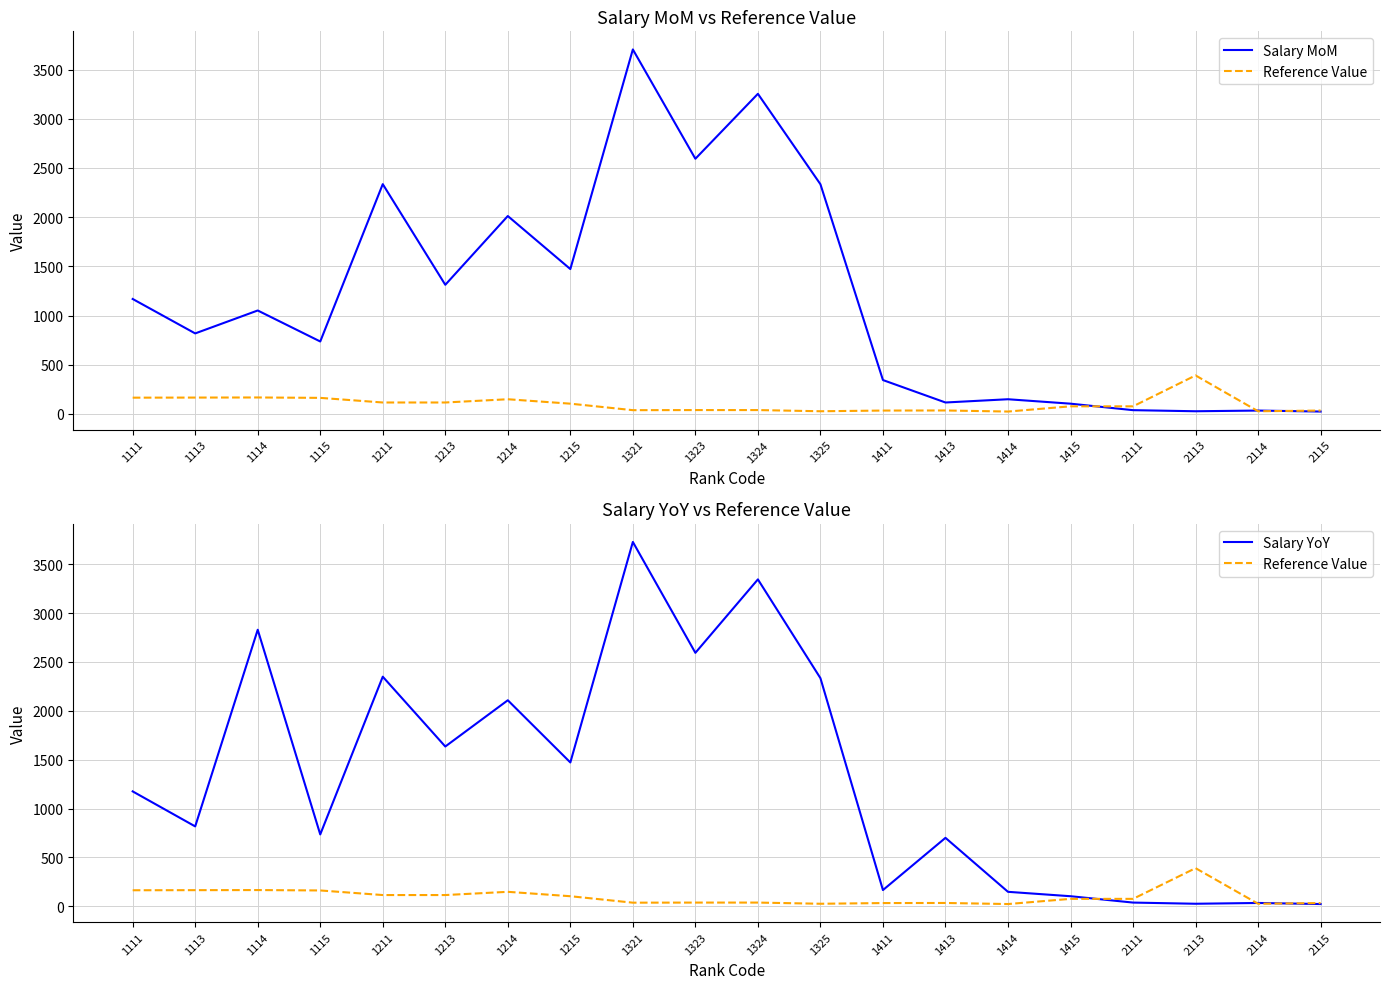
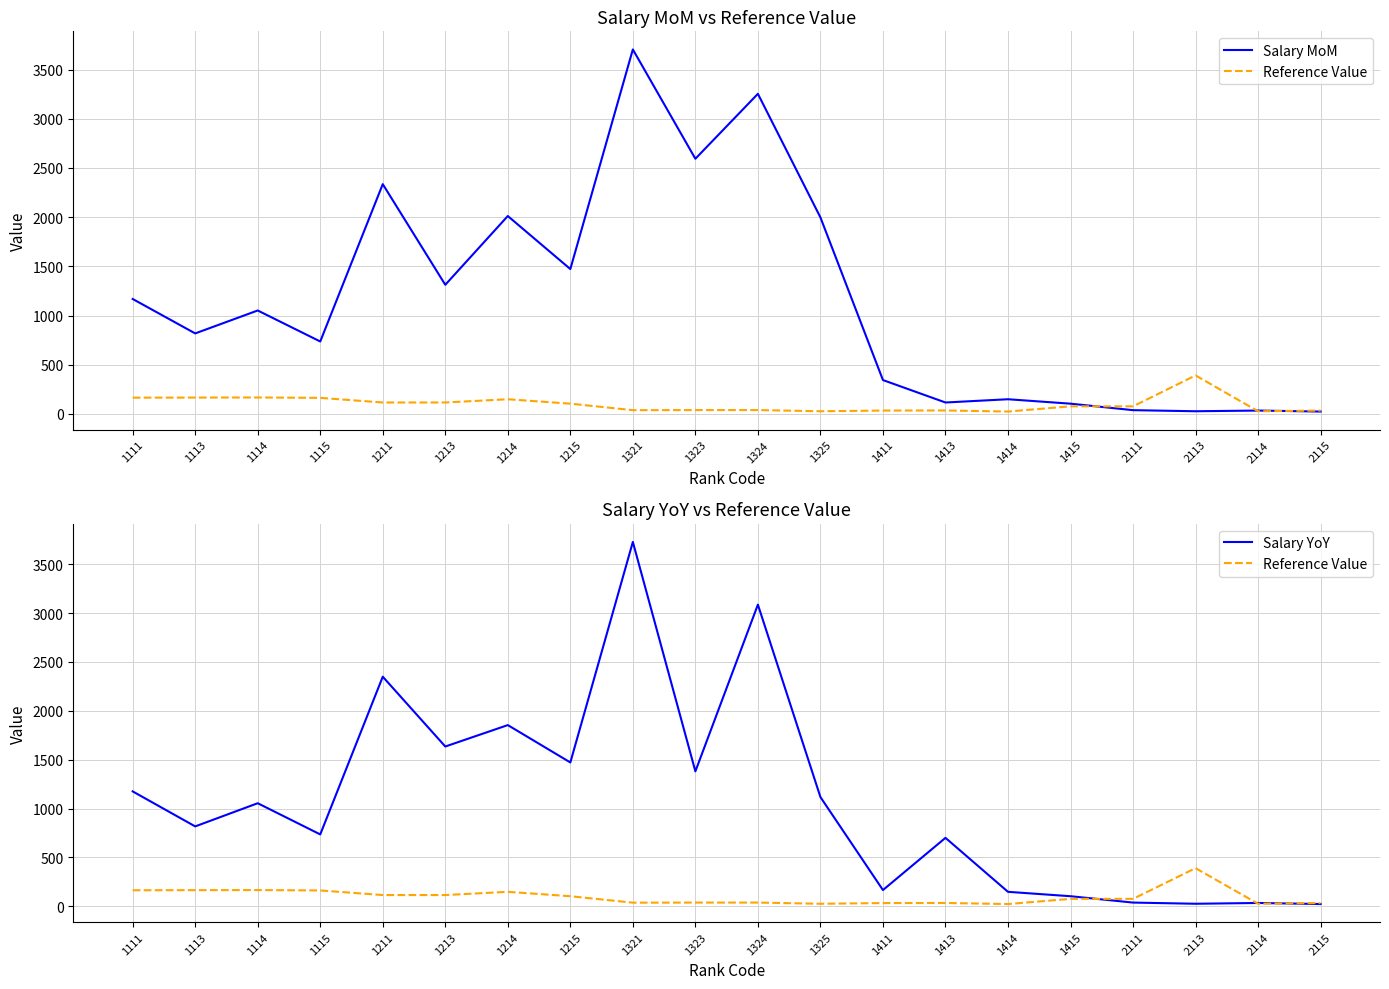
  {
    "Salary MoM vs Reference Value": {
      "Salary MoM": {
        "1111": 1200,
        "1113": 800,
        "1114": 1100,
        "1115": 700,
        "1211": 2300,
        "1213": 1300,
        "1214": 2000,
        "1215": 1500,
        "1321": 3700,
        "1323": 2600,
        "1324": 3300,
-       "1325": 2300,
+       "1325": 2000,
        "1411": 300,
        "1413": 100,
        "1414": 100,
        "1415": 100,
        "2111": 0,
        "2113": 0
      },
      "Reference Value": {
        "1111": 200,
        "1113": 200,
        "1114": 200,
        "1115": 200,
        "1211": 100,
        "1213": 100,
        "1214": 100,
        "1215": 100,
        "1321": 0,
        "1323": 0,
        "1324": 0,
        "1325": 0,
        "1411": 0,
        "1413": 0,
        "1414": 0,
        "1415": 100,
        "2111": 100,
        "2113": 400
      }
    },
    "Salary YoY vs Reference Value": {
      "Salary YoY": {
        "1111": 1200,
        "1113": 800,
-       "1114": 2800,
+       "1114": 1100,
        "1115": 700,
        "1211": 2300,
        "1213": 1600,
-       "1214": 2100,
+       "1214": 1900,
        "1215": 1500,
        "1321": 3700,
-       "1323": 2600,
-       "1324": 3300,
-       "1325": 2300,
+       "1323": 1400,
+       "1324": 3100,
+       "1325": 1100,
        "1411": 200,
        "1413": 700,
        "1414": 100,
        "1415": 100,
        "2111": 0,
        "2113": 0
      },
      "Reference Value": {
        "1111": 200,
        "1113": 200,
        "1114": 200,
        "1115": 200,
        "1211": 100,
        "1213": 100,
        "1214": 100,
        "1215": 100,
        "1321": 0,
        "1323": 0,
        "1324": 0,
        "1325": 0,
        "1411": 0,
        "1413": 0,
        "1414": 0,
        "1415": 100,
        "2111": 100,
        "2113": 400
      }
    }
  }
